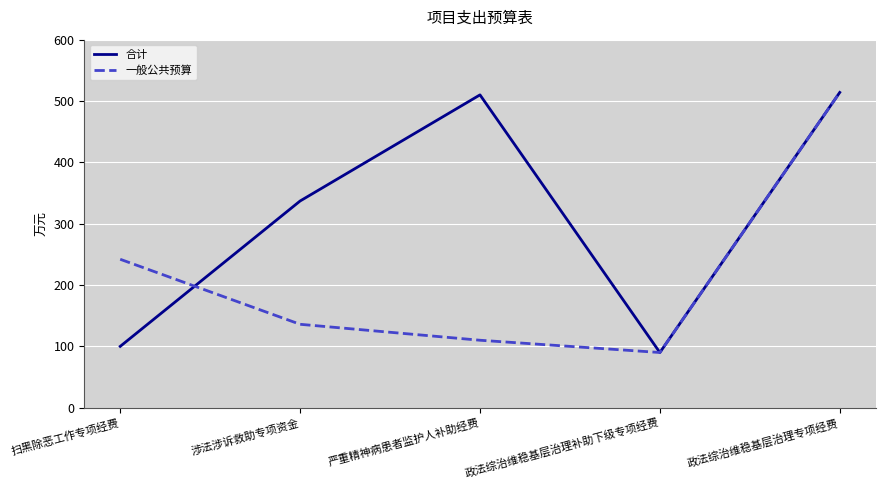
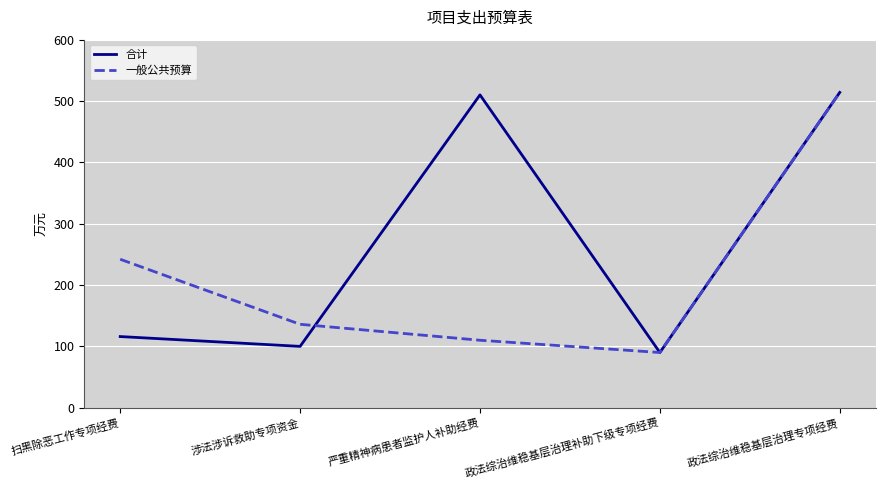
  {
    "合计": {
-     "扫黑除恶工作专项经费": 100,
-     "涉法涉诉救助专项资金": 340,
+     "扫黑除恶工作专项经费": 120,
+     "涉法涉诉救助专项资金": 100,
      "严重精神病患者监护人补助经费": 510
    },
    "一般公共预算": {
      "扫黑除恶工作专项经费": 240,
      "涉法涉诉救助专项资金": 140,
      "严重精神病患者监护人补助经费": 110
    }
  }
